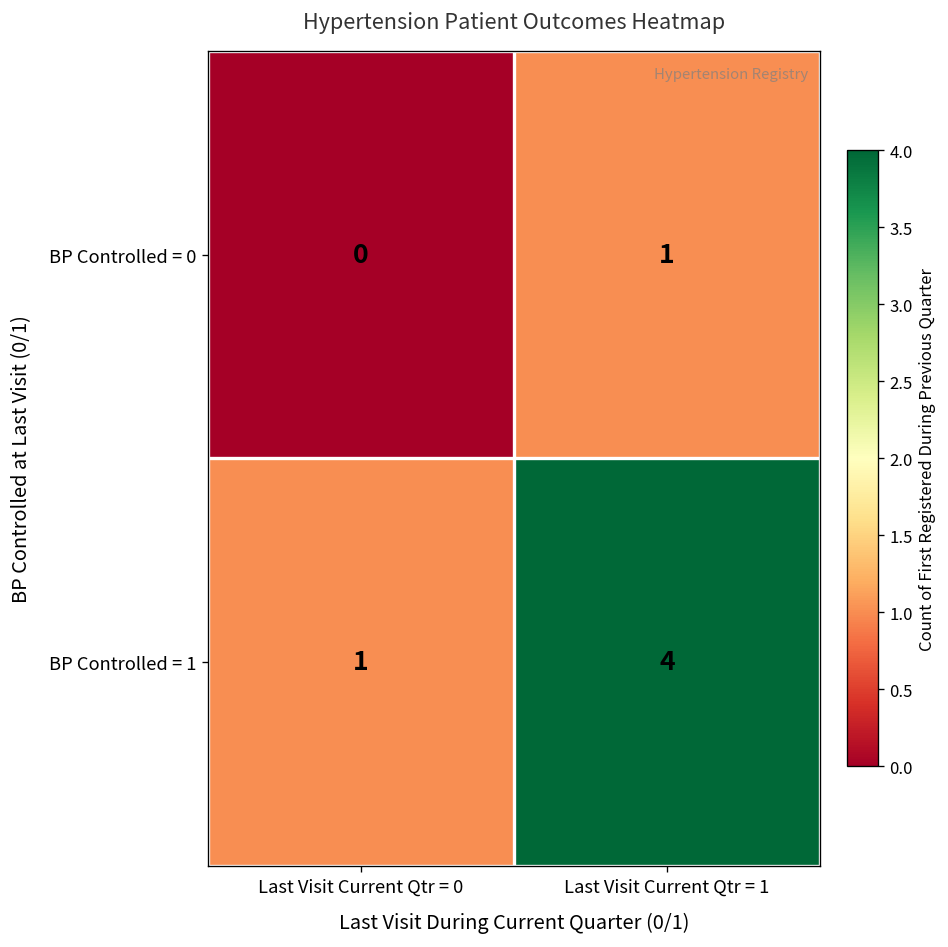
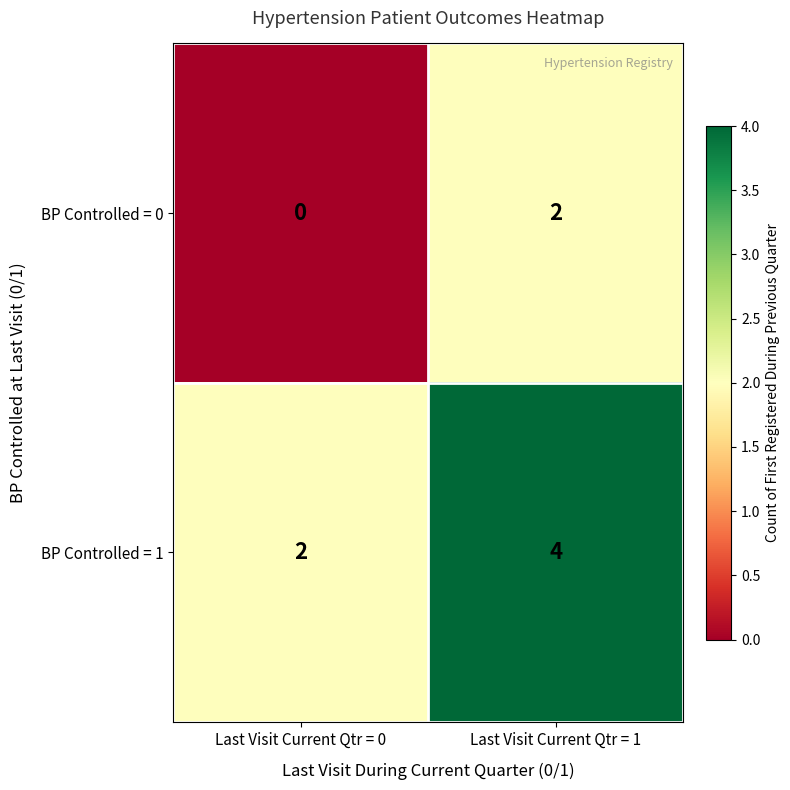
  {
    "BP Controlled = 0": {
      "Last Visit Current Qtr = 0": 0,
-     "Last Visit Current Qtr = 1": 1
+     "Last Visit Current Qtr = 1": 2
    },
    "BP Controlled = 1": {
-     "Last Visit Current Qtr = 0": 1,
+     "Last Visit Current Qtr = 0": 2,
      "Last Visit Current Qtr = 1": 4
    }
  }
